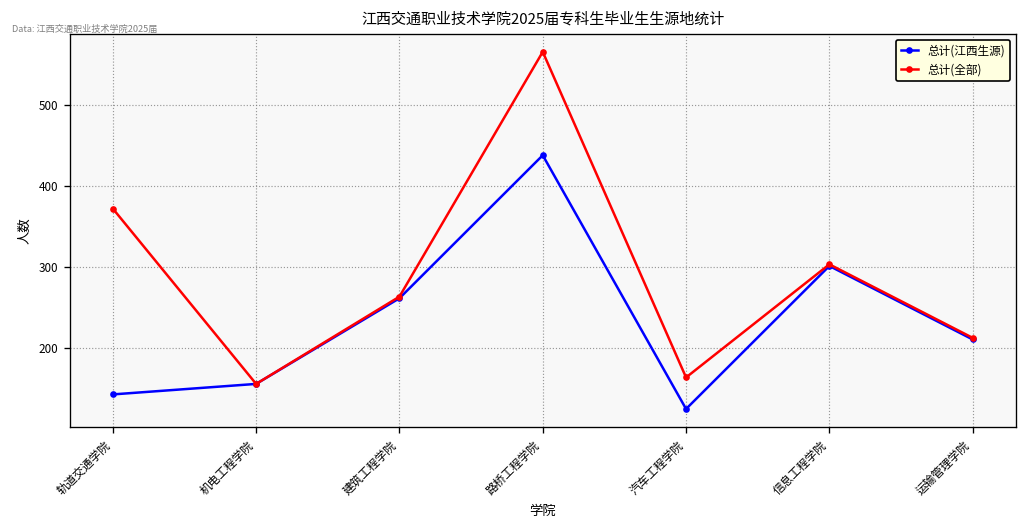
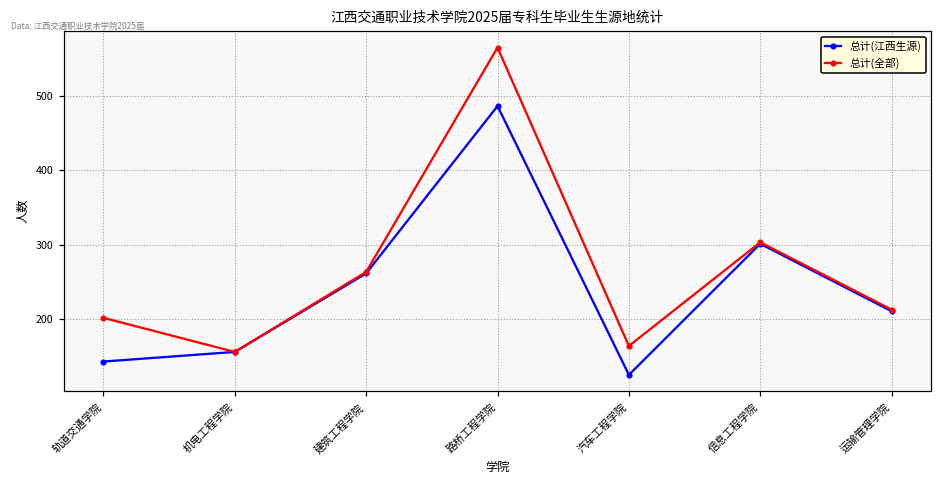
  {
    "总计(江西生源)": {
      "轨道交通学院": 140,
-     "路桥工程学院": 440,
+     "路桥工程学院": 490,
      "汽车工程学院": 120
    },
    "总计(全部)": {
-     "轨道交通学院": 370,
+     "轨道交通学院": 200,
      "路桥工程学院": 570,
      "汽车工程学院": 160
    }
  }
